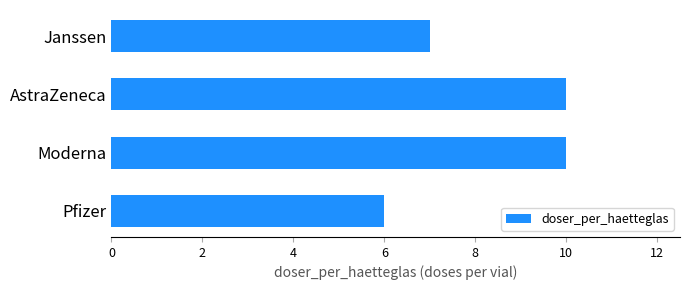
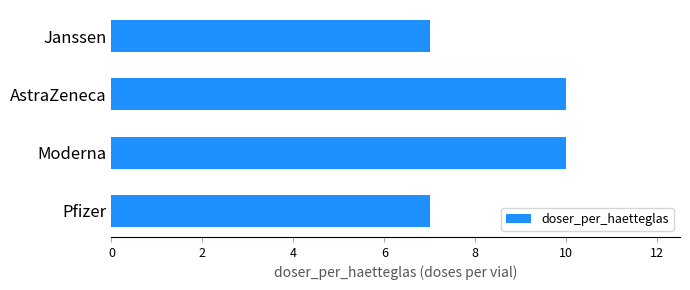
  {
    "Janssen": 7,
    "AstraZeneca": 10,
    "Moderna": 10,
-   "Pfizer": 6
+   "Pfizer": 7
  }
